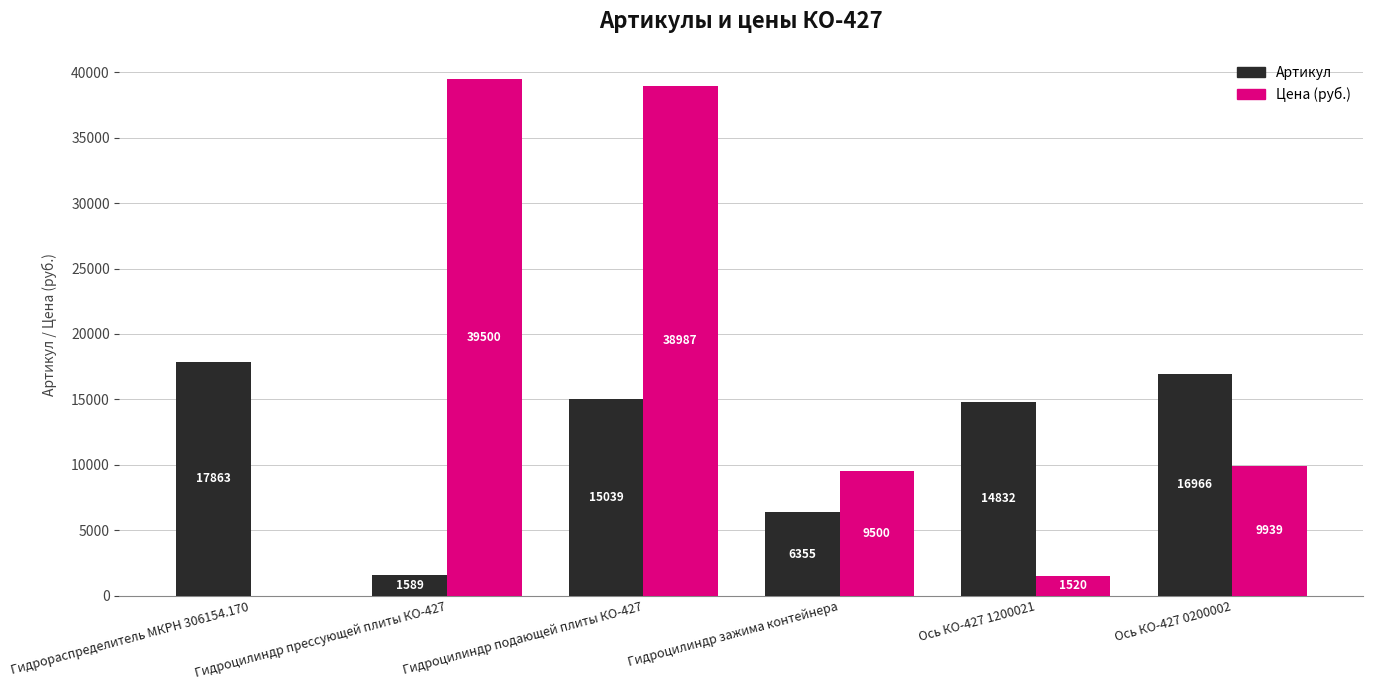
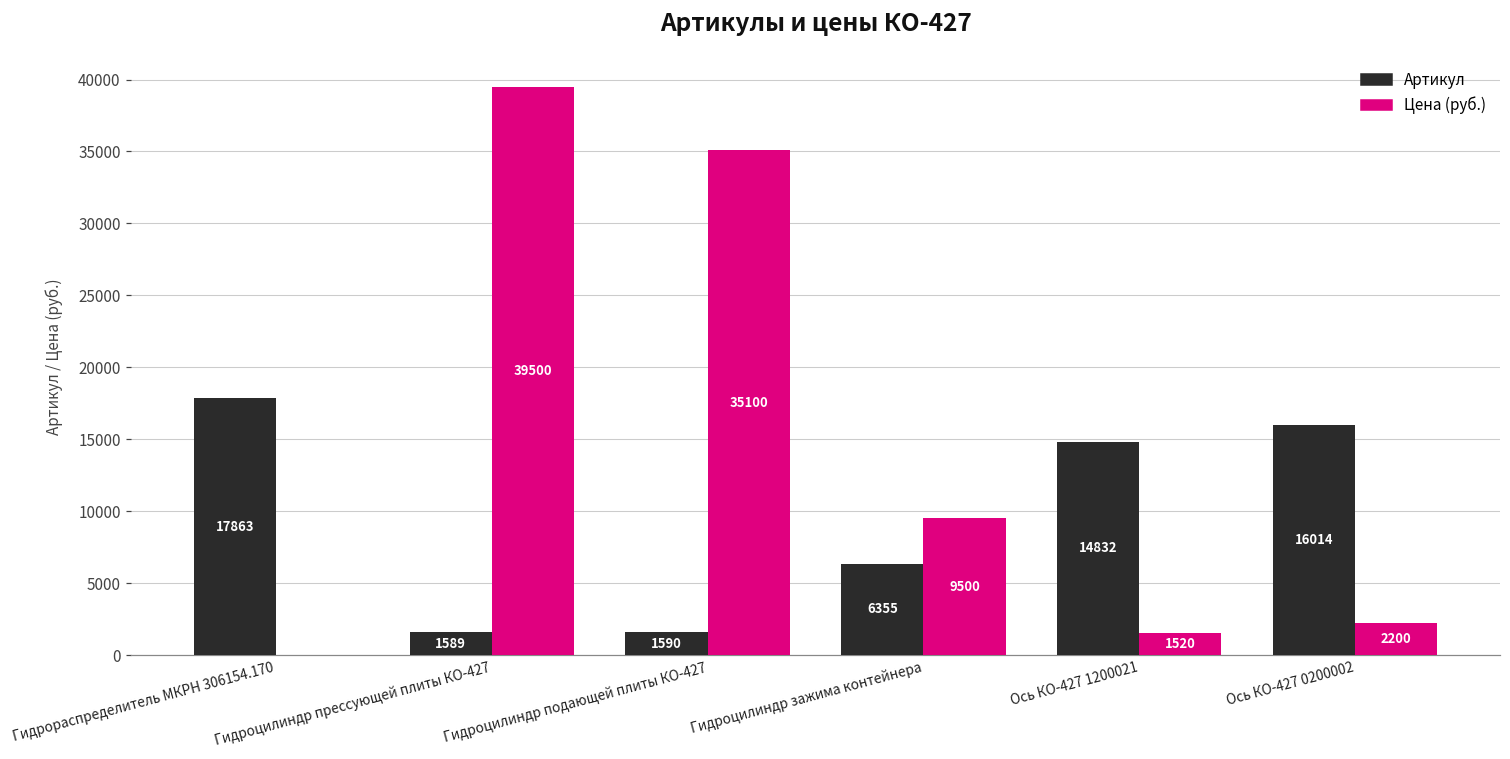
  {
    "Артикул": {
      "Гидрораспределитель МКРН 306154.170": 17863,
      "Гидроцилиндр прессующей плиты КО-427": 1589,
-     "Гидроцилиндр подающей плиты КО-427": 15039,
+     "Гидроцилиндр подающей плиты КО-427": 1590,
      "Гидроцилиндр зажима контейнера": 6355,
      "Ось КО-427 1200021": 14832,
-     "Ось КО-427 0200002": 16966
+     "Ось КО-427 0200002": 16014
    },
    "Цена (руб.)": {
      "Гидроцилиндр прессующей плиты КО-427": 39500,
-     "Гидроцилиндр подающей плиты КО-427": 38987,
+     "Гидроцилиндр подающей плиты КО-427": 35100,
      "Гидроцилиндр зажима контейнера": 9500,
      "Ось КО-427 1200021": 1520,
-     "Ось КО-427 0200002": 9939
+     "Ось КО-427 0200002": 2200
    }
  }
